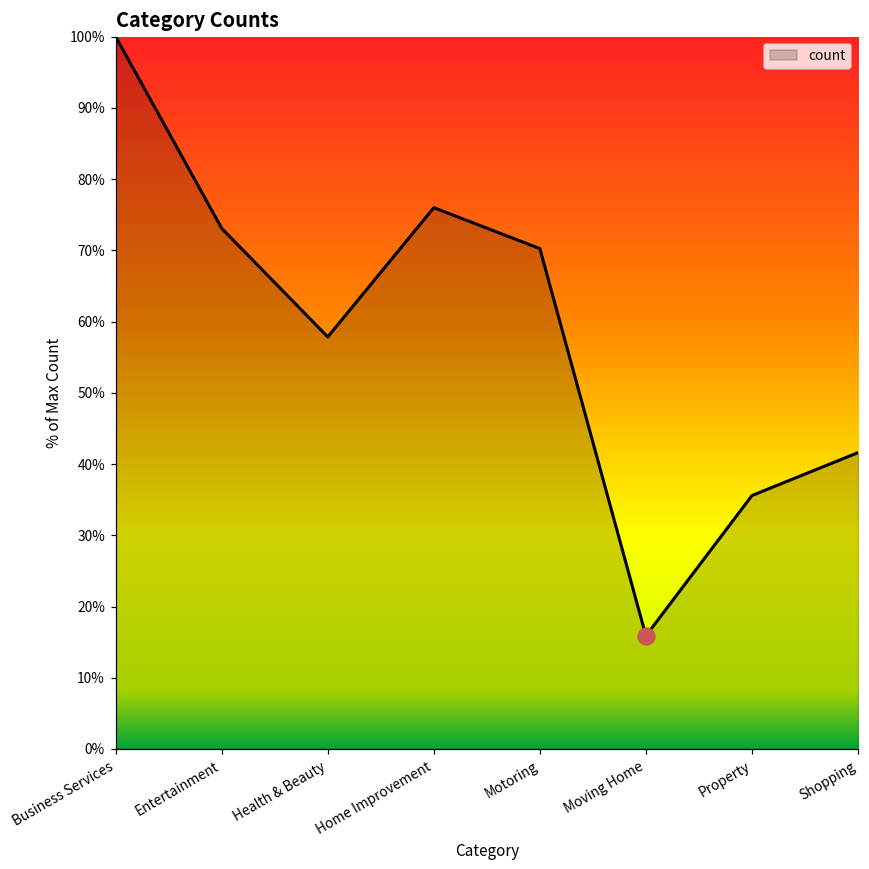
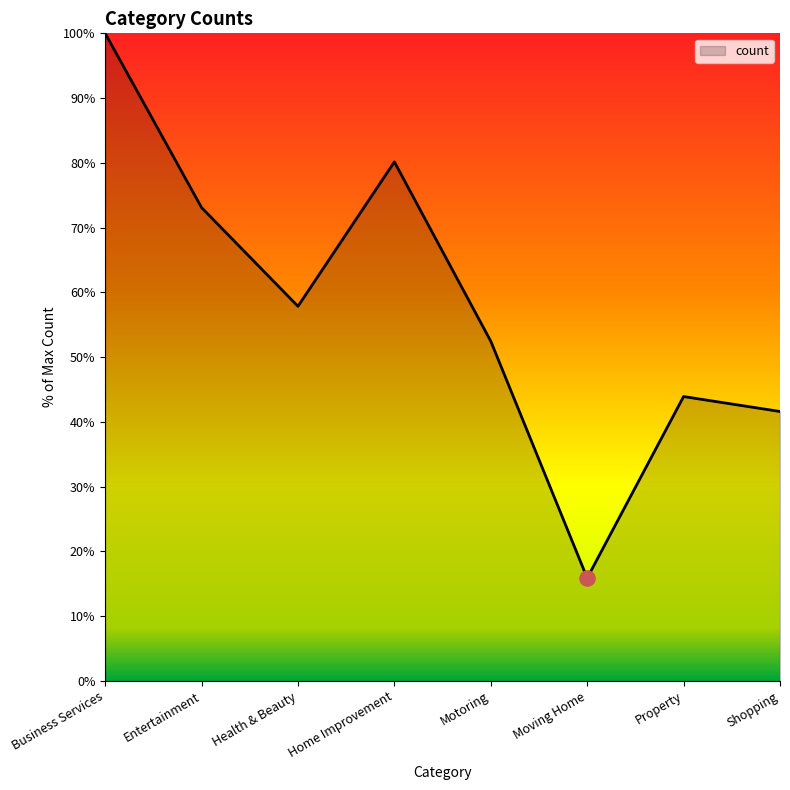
  {
    "count": {
      "Business Services": "100%",
      "Entertainment": "73%",
      "Health & Beauty": "58%",
-     "Home Improvement": "76%",
-     "Motoring": "70%",
-     "Property": "36%",
+     "Home Improvement": "80%",
+     "Motoring": "52%",
+     "Property": "44%",
      "Shopping": "42%"
    }
  }
